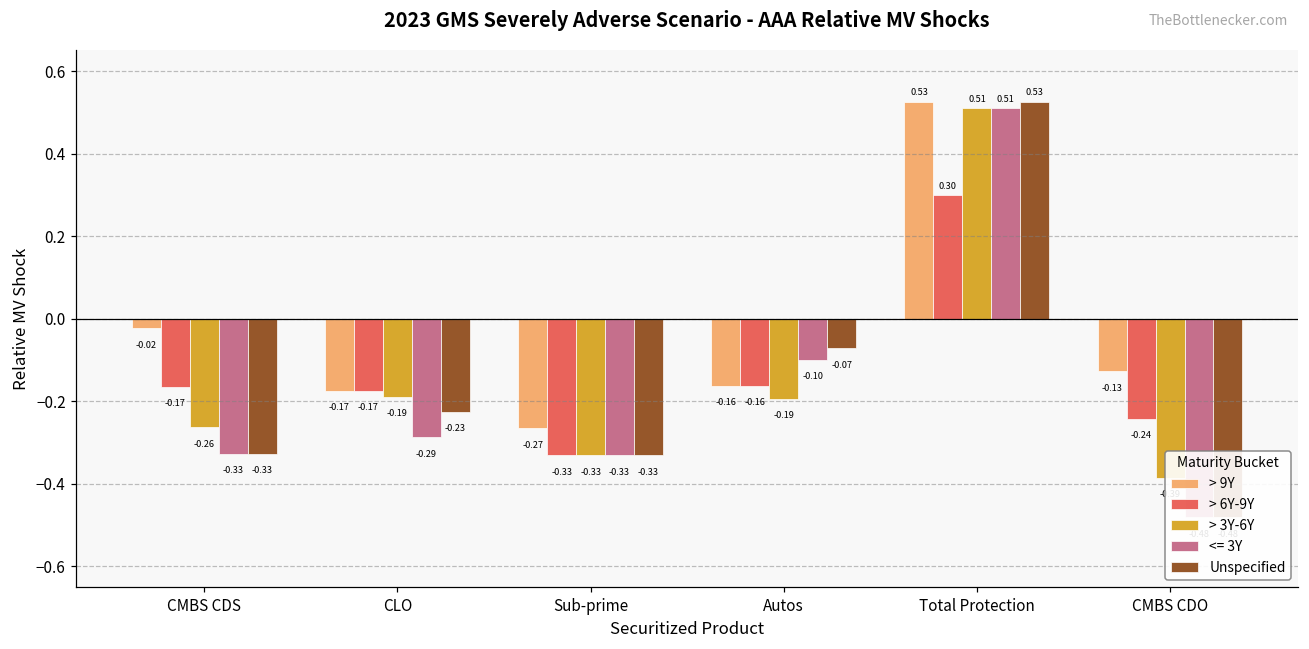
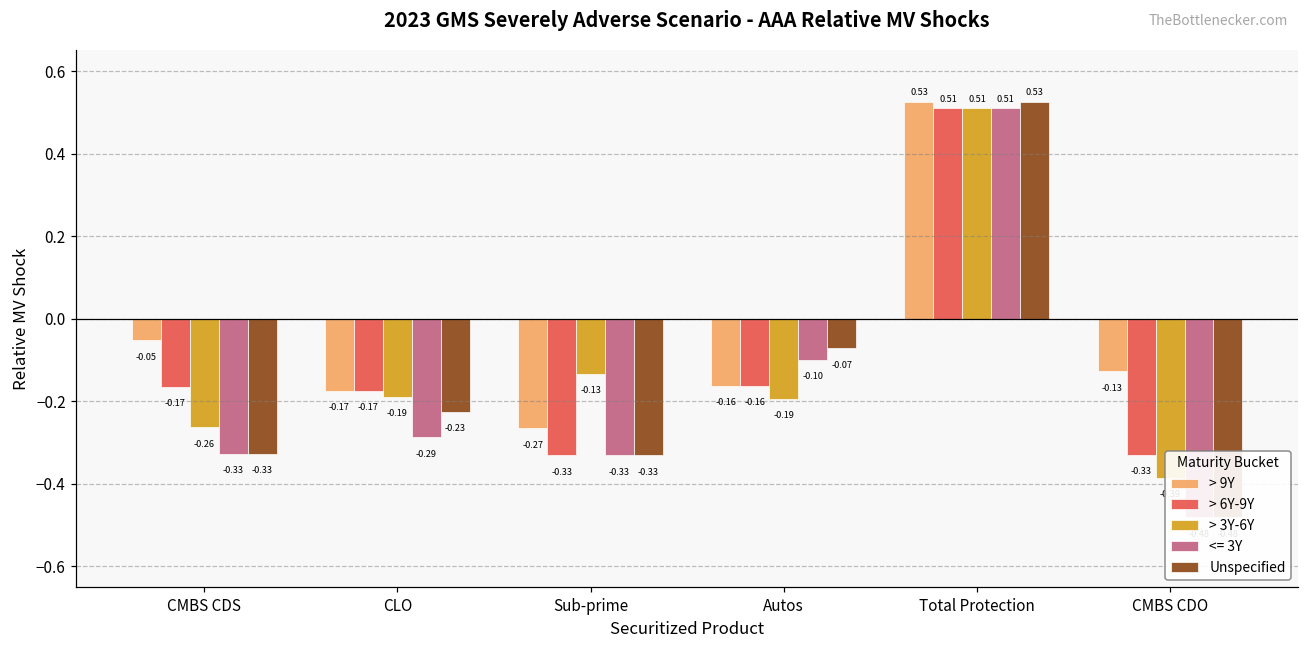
  {
    "> 9Y": {
-     "CMBS CDS": -0.02,
+     "CMBS CDS": -0.05,
      "CLO": -0.17,
      "Sub-prime": -0.27,
      "Autos": -0.16,
      "Total Protection": 0.53,
      "CMBS CDO": -0.13
    },
    "> 6Y-9Y": {
      "CMBS CDS": -0.17,
      "CLO": -0.17,
      "Sub-prime": -0.33,
      "Autos": -0.16,
-     "Total Protection": 0.30,
-     "CMBS CDO": -0.24
+     "Total Protection": 0.51,
+     "CMBS CDO": -0.33
    },
    "> 3Y-6Y": {
      "CMBS CDS": -0.26,
      "CLO": -0.19,
-     "Sub-prime": -0.33,
+     "Sub-prime": -0.13,
      "Autos": -0.19,
      "Total Protection": 0.51
    },
    "<= 3Y": {
      "CMBS CDS": -0.33,
      "CLO": -0.29,
      "Sub-prime": -0.33,
      "Autos": -0.10,
      "Total Protection": 0.51
    },
    "Unspecified": {
      "CMBS CDS": -0.33,
      "CLO": -0.23,
      "Sub-prime": -0.33,
      "Autos": -0.07,
      "Total Protection": 0.53
    }
  }
